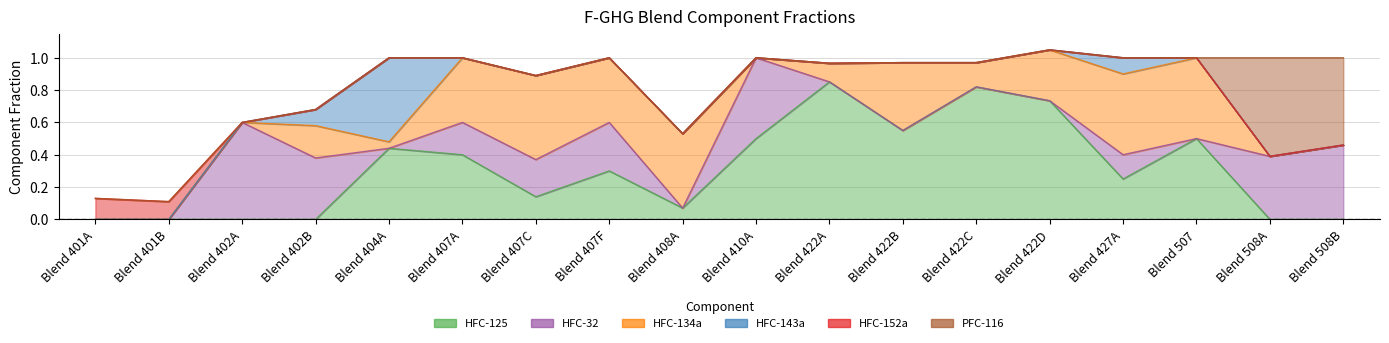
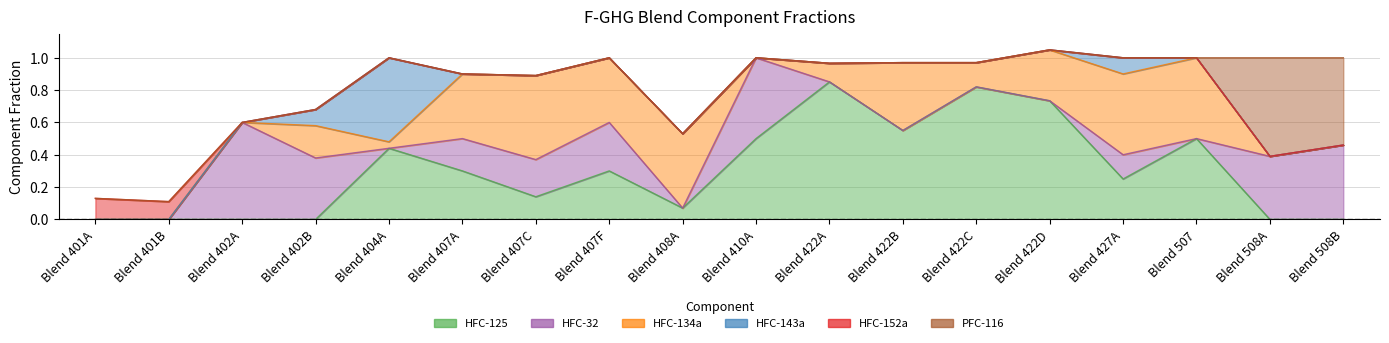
  {
    "HFC-125": {
      "Blend 402A": 0.0,
      "Blend 402B": 0.0,
-     "Blend 407A": 0.4,
+     "Blend 407A": 0.3,
      "Blend 407C": 0.14,
      "Blend 407F": 0.3,
      "Blend 410A": 0.5,
      "Blend 427A": 0.25,
      "Blend 508A": 0.0,
      "Blend 508B": 0.0
    },
    "HFC-32": {
      "Blend 402B": 0.38,
      "Blend 407A": 0.2,
      "Blend 407C": 0.23,
      "Blend 407F": 0.3,
      "Blend 427A": 0.15
    },
    "HFC-134a": {
      "Blend 402B": 0.2,
      "Blend 404A": 0.04,
      "Blend 427A": 0.5
    }
  }
